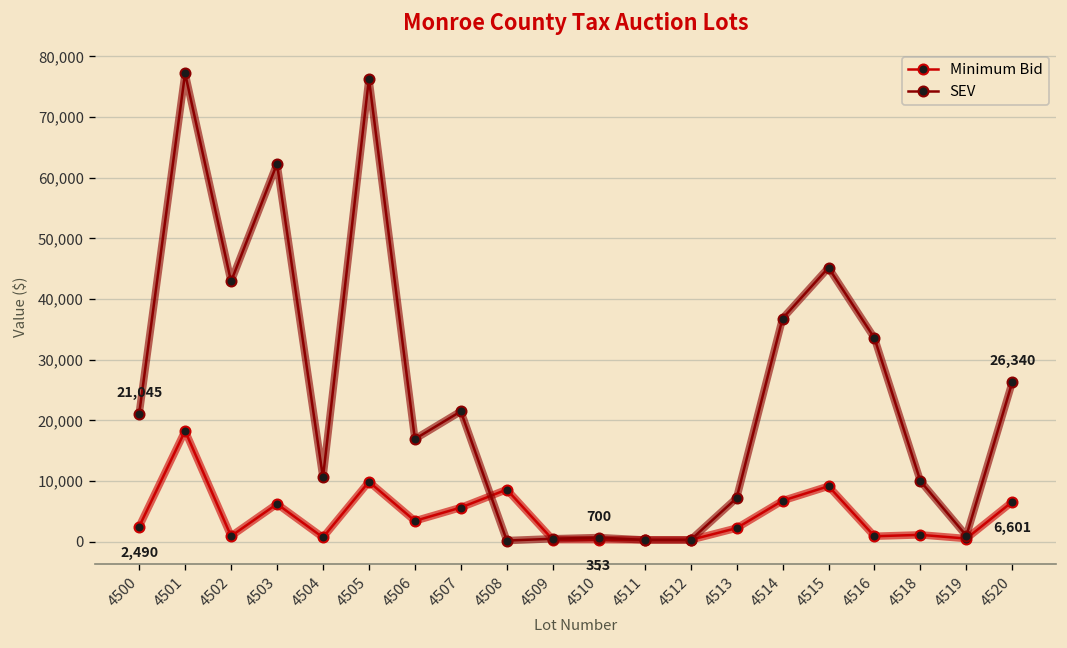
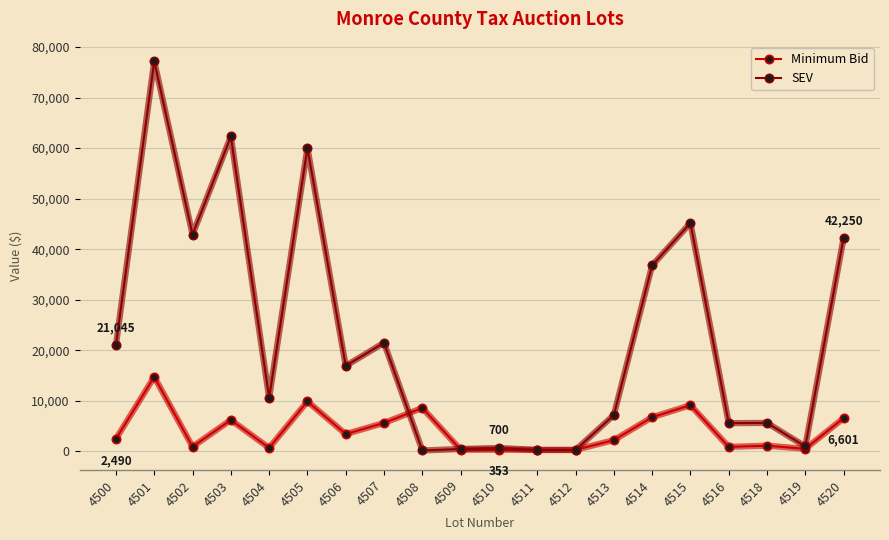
  {
    "Minimum Bid": {
-     "4501": "18,000",
+     "4501": "15,000",
      "4502": "1,000",
      "4503": "6,000",
      "4504": "1,000",
      "4505": "10,000",
      "4506": "3,000",
      "4507": "6,000",
      "4508": "9,000",
      "4513": "2,000",
      "4514": "7,000",
      "4515": "9,000",
      "4516": "1,000",
      "4518": "1,000"
    },
    "SEV": {
      "4500": "21,045",
-     "4505": "76,000",
-     "4516": "34,000",
-     "4518": "10,000",
-     "4520": "26,340"
+     "4505": "60,000",
+     "4516": "6,000",
+     "4518": "6,000",
+     "4520": "42,250"
    }
  }
